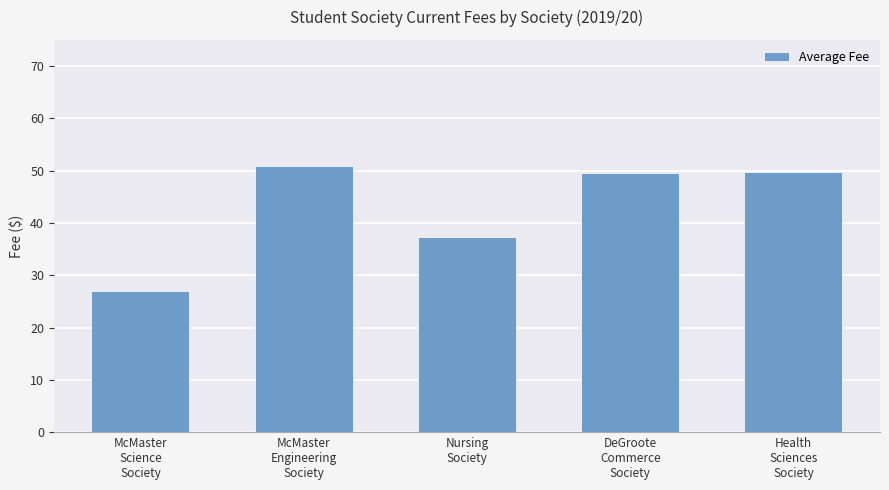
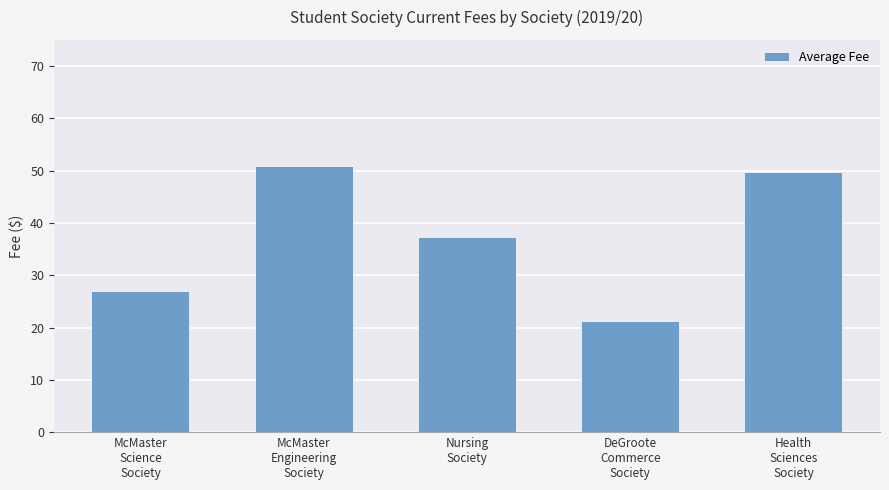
  {
    "McMaster Science Society": 27,
    "McMaster Engineering Society": 51,
    "Nursing Society": 37,
-   "DeGroote Commerce Society": 50,
+   "DeGroote Commerce Society": 21,
    "Health Sciences Society": 50
  }
